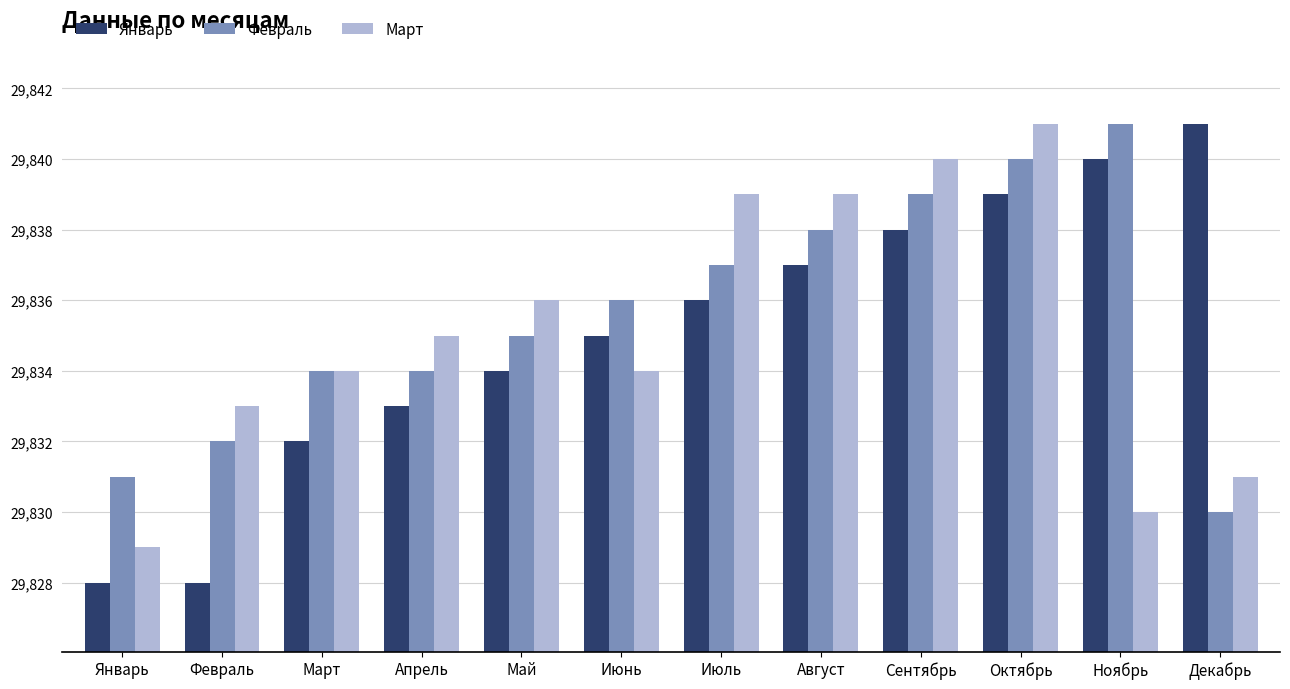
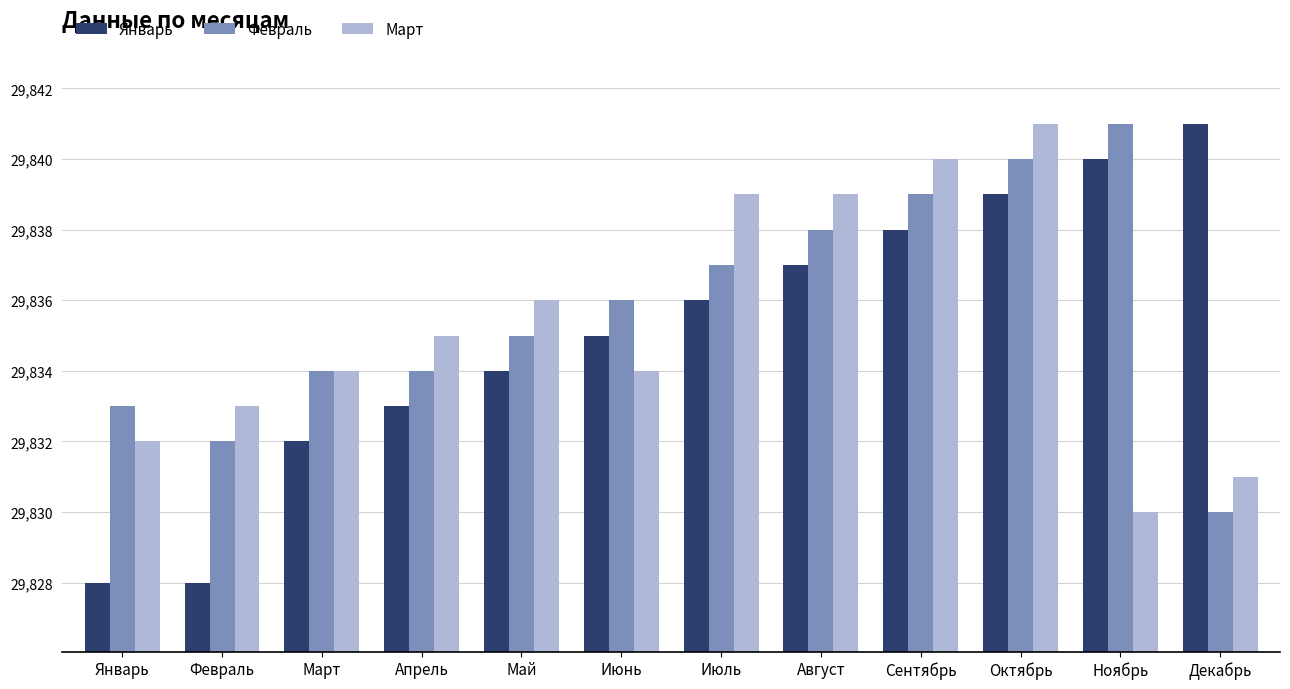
  {
    "Январь": {
      "Январь": "29,828",
      "Февраль": "29,828",
      "Март": "29,832",
      "Апрель": "29,833",
      "Май": "29,834",
      "Июнь": "29,835",
      "Июль": "29,836",
      "Август": "29,837",
      "Сентябрь": "29,838",
      "Октябрь": "29,839",
      "Ноябрь": "29,840",
      "Декабрь": "29,841"
    },
    "Февраль": {
-     "Январь": "29,831",
+     "Январь": "29,833",
      "Февраль": "29,832",
      "Март": "29,834",
      "Апрель": "29,834",
      "Май": "29,835",
      "Июнь": "29,836",
      "Июль": "29,837",
      "Август": "29,838",
      "Сентябрь": "29,839",
      "Октябрь": "29,840",
      "Ноябрь": "29,841",
      "Декабрь": "29,830"
    },
    "Март": {
-     "Январь": "29,829",
+     "Январь": "29,832",
      "Февраль": "29,833",
      "Март": "29,834",
      "Апрель": "29,835",
      "Май": "29,836",
      "Июнь": "29,834",
      "Июль": "29,839",
      "Август": "29,839",
      "Сентябрь": "29,840",
      "Октябрь": "29,841",
      "Ноябрь": "29,830",
      "Декабрь": "29,831"
    }
  }
